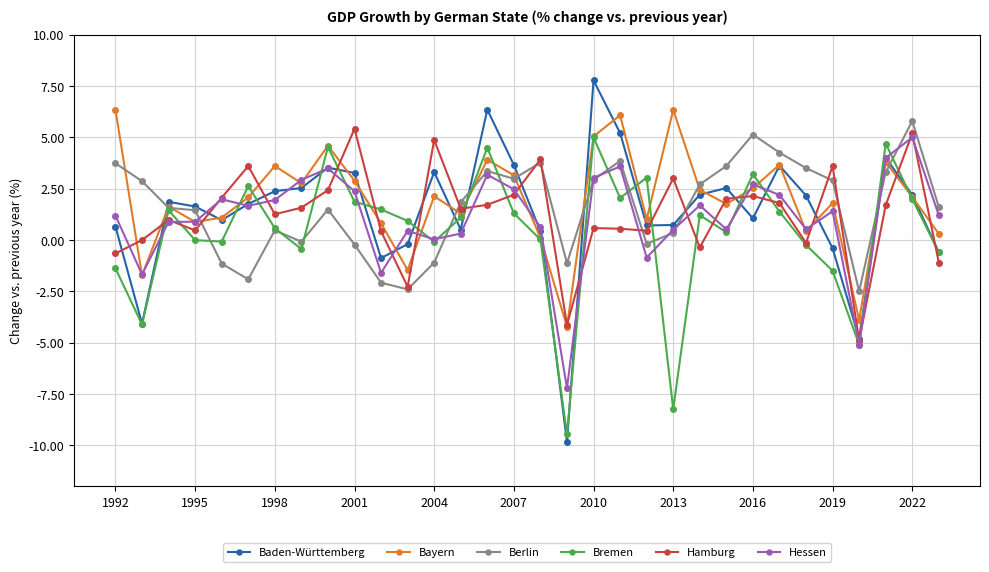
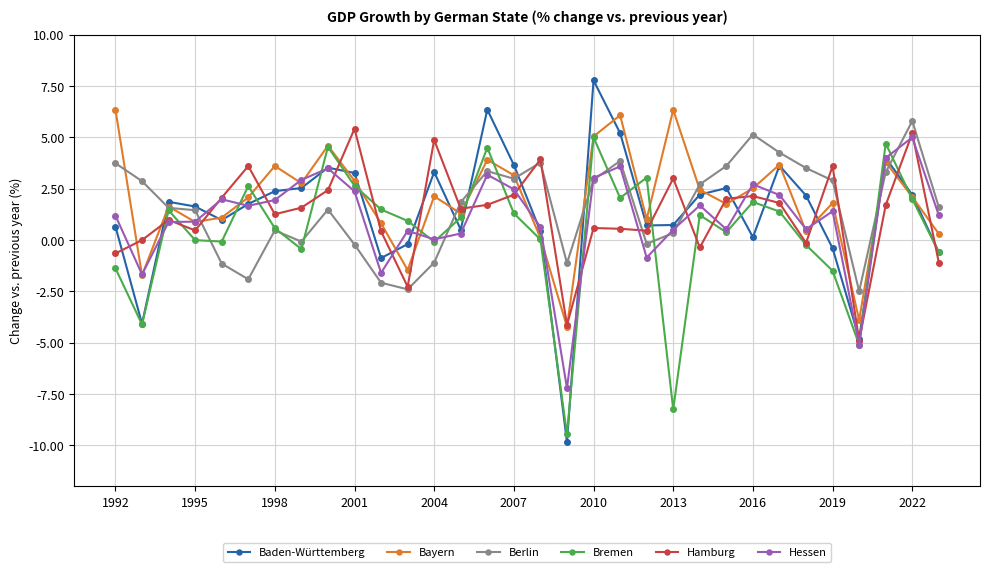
  {
    "Baden-Württemberg": {
      "1992": 0.7,
      "1995": 1.6,
      "1998": 2.4,
      "2001": 3.3,
      "2004": 3.3,
      "2007": 3.7,
      "2010": 7.8,
      "2013": 0.7,
-     "2016": 1.1,
+     "2016": 0.1,
      "2019": -0.4
    },
    "Bayern": {
      "1992": 6.3,
      "1998": 3.6,
      "2001": 2.9,
      "2004": 2.1,
      "2007": 3.2,
      "2013": 6.3,
      "2016": 2.5,
      "2019": 1.8
    },
    "Berlin": {
      "1992": 3.7,
      "1995": 1.5,
      "2001": -0.2,
      "2004": -1.1,
      "2007": 3.0,
      "2013": 0.3,
      "2016": 5.1,
      "2019": 2.9,
      "2022": 5.8
    },
    "Bremen": {
      "1992": -1.4,
      "1995": 0.0,
-     "2001": 1.9,
+     "2001": 2.6,
      "2007": 1.3,
      "2013": -8.3,
-     "2016": 3.2,
+     "2016": 1.9,
      "2019": -1.5
    },
    "Hamburg": {
      "1992": -0.7,
      "1995": 0.5,
      "1998": 1.3,
      "2001": 5.4,
      "2004": 4.9,
      "2007": 2.2,
      "2010": 0.6,
      "2013": 3.0,
      "2016": 2.1,
      "2019": 3.6,
      "2022": 5.2
    },
    "Hessen": {
      "1992": 1.2,
      "1998": 1.9,
      "2001": 2.4,
      "2007": 2.5,
      "2013": 0.5,
      "2016": 2.7,
      "2019": 1.4,
      "2022": 5.0
    }
  }
